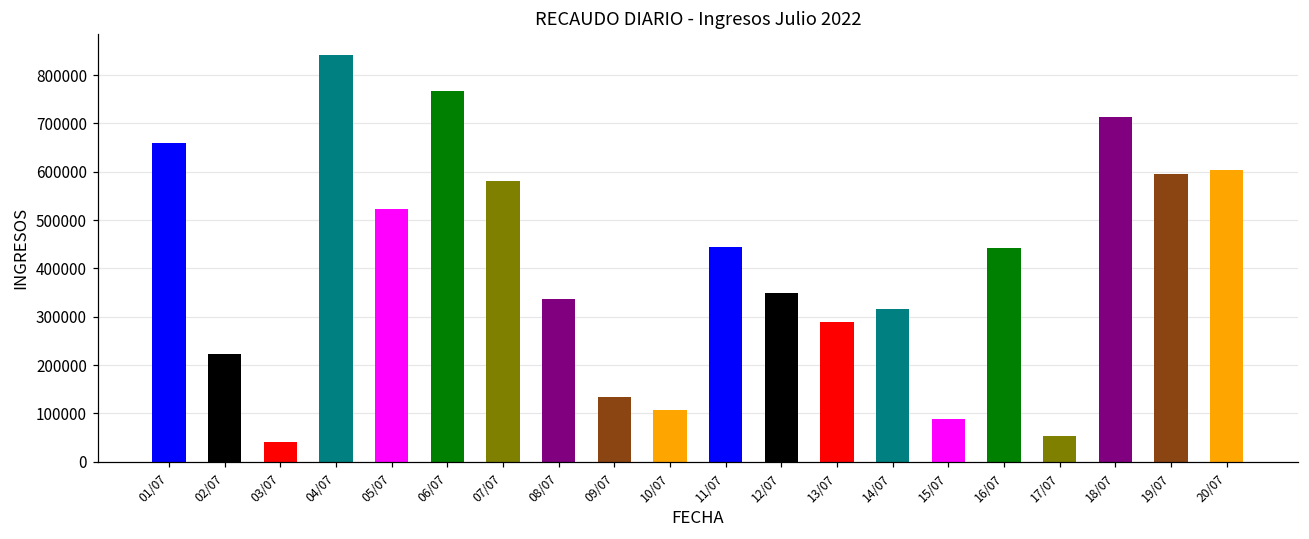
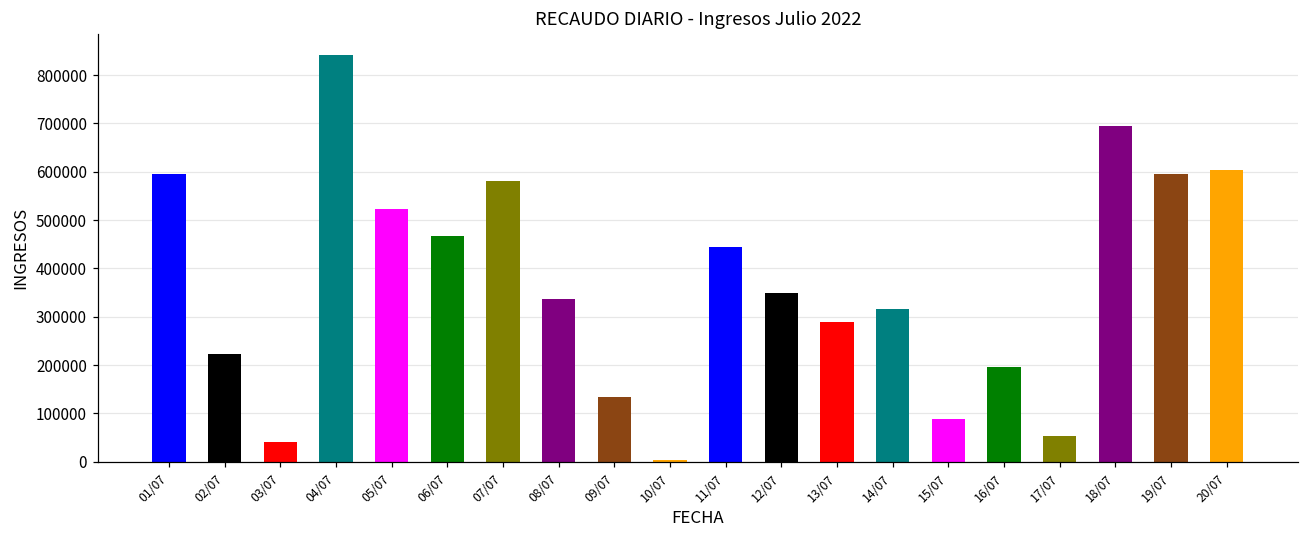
  {
-   "01/07": 660000,
+   "01/07": 590000,
    "02/07": 220000,
    "03/07": 40000,
    "04/07": 840000,
    "05/07": 520000,
-   "06/07": 770000,
+   "06/07": 470000,
    "07/07": 580000,
    "08/07": 340000,
    "09/07": 130000,
-   "10/07": 110000,
+   "10/07": 0,
    "11/07": 440000,
    "12/07": 350000,
    "13/07": 290000,
    "14/07": 320000,
    "15/07": 90000,
-   "16/07": 440000,
+   "16/07": 200000,
    "17/07": 50000,
-   "18/07": 710000,
+   "18/07": 690000,
    "19/07": 600000,
    "20/07": 600000
  }
